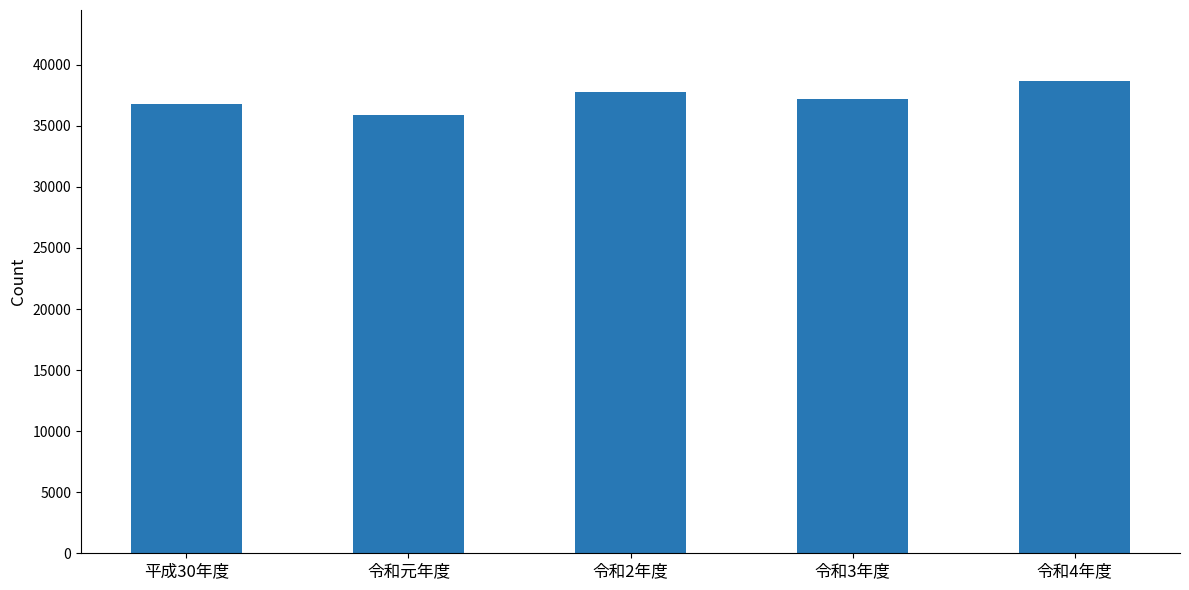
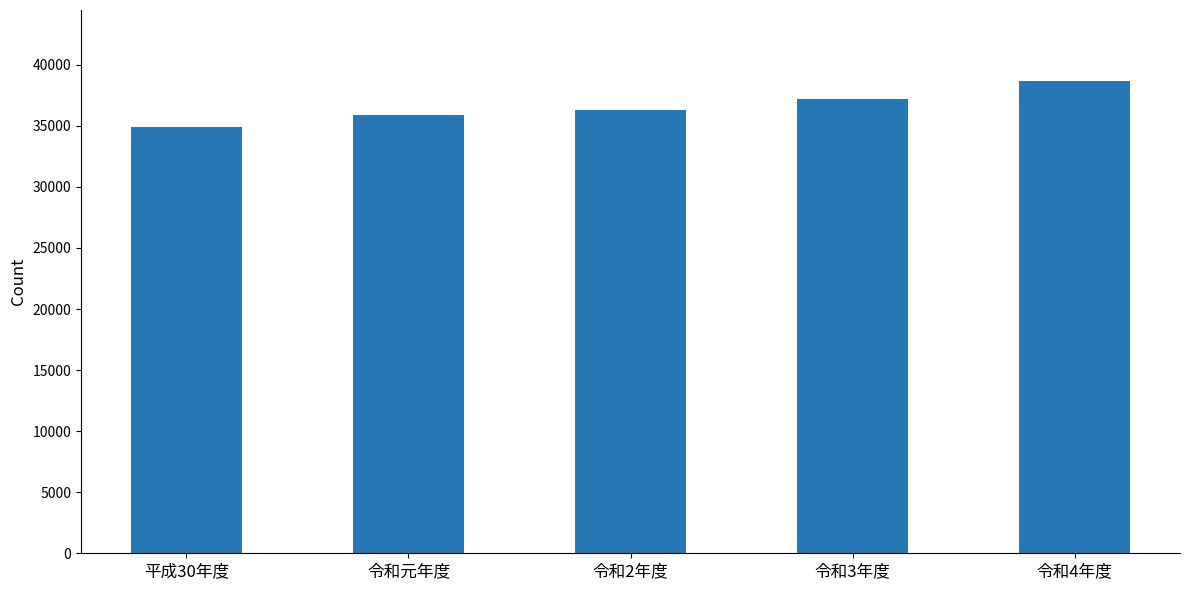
  {
-   "平成30年度": 36800,
+   "平成30年度": 34900,
    "令和元年度": 35800,
-   "令和2年度": 37800,
+   "令和2年度": 36300,
    "令和3年度": 37200,
    "令和4年度": 38700
  }
